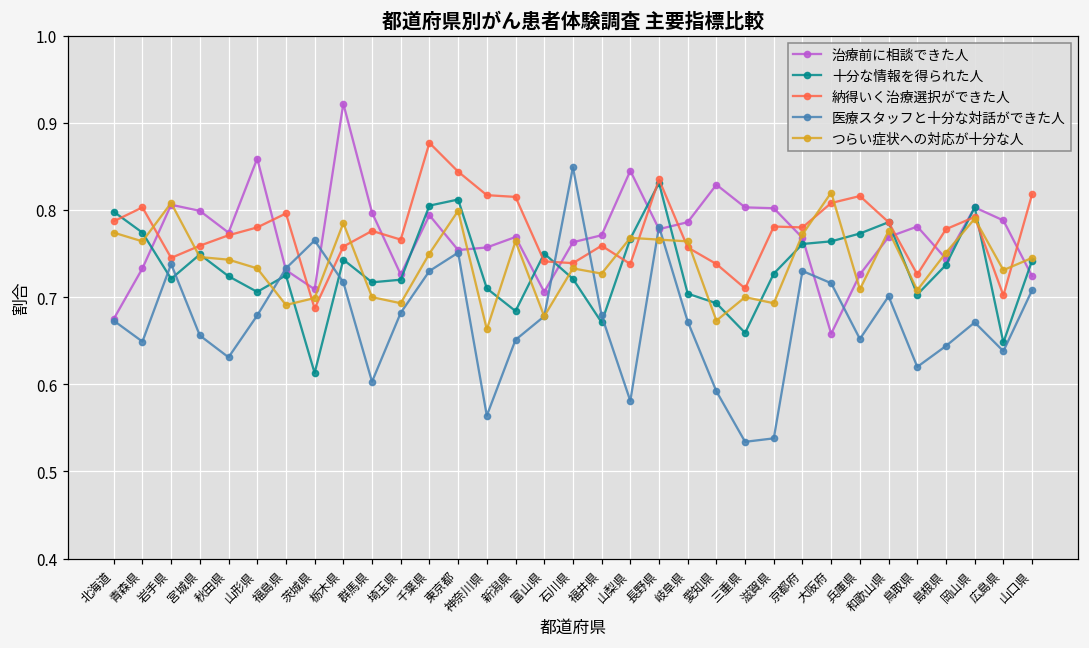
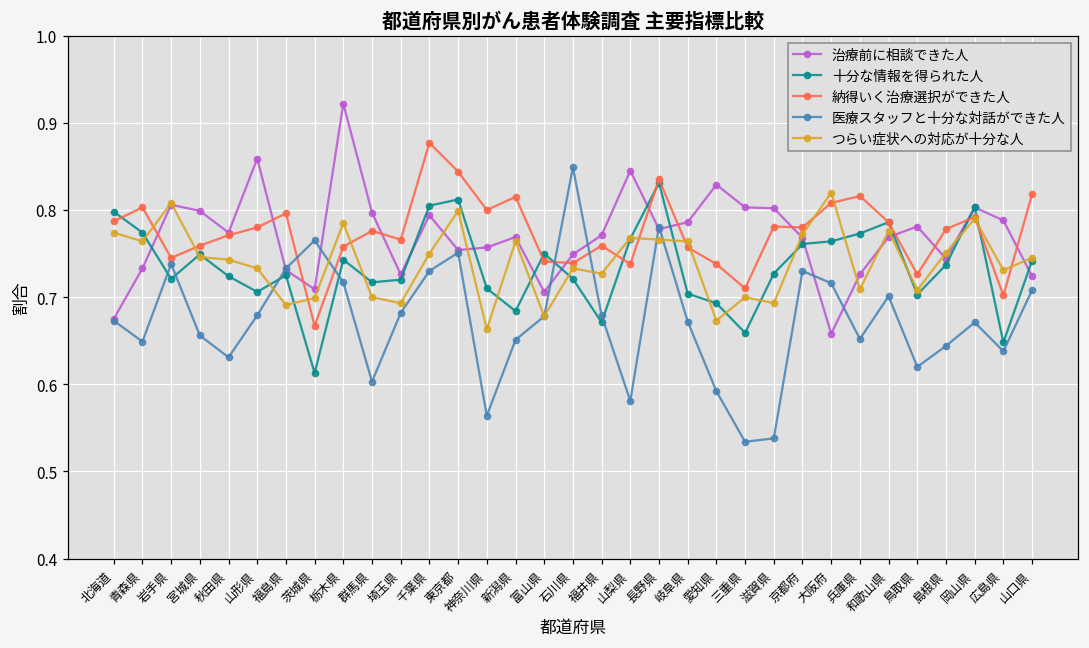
  {
    "治療前に相談できた人": {
      "青森県": 0.73,
      "宮城県": 0.80,
      "山形県": 0.86,
      "茨城県": 0.71,
      "栃木県": 0.92,
      "群馬県": 0.80,
      "埼玉県": 0.73,
      "千葉県": 0.79,
      "神奈川県": 0.76,
      "新潟県": 0.77,
      "富山県": 0.71,
-     "石川県": 0.76,
+     "石川県": 0.75,
      "福井県": 0.77,
      "山梨県": 0.85,
      "岐阜県": 0.79,
      "愛知県": 0.83,
      "三重県": 0.80,
      "滋賀県": 0.80,
      "京都府": 0.77,
      "大阪府": 0.66,
      "兵庫県": 0.73,
      "和歌山県": 0.77,
      "鳥取県": 0.78,
      "島根県": 0.74,
      "広島県": 0.79,
      "山口県": 0.72
    },
    "十分な情報を得られた人": {
      "北海道": 0.80,
      "青森県": 0.77,
      "岩手県": 0.72,
      "秋田県": 0.72,
      "山形県": 0.71,
      "福島県": 0.73,
      "茨城県": 0.61,
      "栃木県": 0.74,
      "群馬県": 0.72,
      "埼玉県": 0.72,
      "千葉県": 0.81,
      "東京都": 0.81,
      "神奈川県": 0.71,
      "新潟県": 0.68,
      "富山県": 0.75,
      "石川県": 0.72,
      "福井県": 0.67,
      "長野県": 0.83,
      "岐阜県": 0.70,
      "愛知県": 0.69,
      "三重県": 0.66,
      "滋賀県": 0.73,
      "京都府": 0.76,
      "大阪府": 0.76,
      "兵庫県": 0.77,
      "鳥取県": 0.70,
      "島根県": 0.74,
      "広島県": 0.65
    },
    "納得いく治療選択ができた人": {
      "北海道": 0.79,
      "青森県": 0.80,
      "岩手県": 0.75,
      "宮城県": 0.76,
      "山形県": 0.78,
      "福島県": 0.80,
-     "茨城県": 0.69,
+     "茨城県": 0.67,
      "栃木県": 0.76,
      "群馬県": 0.78,
      "埼玉県": 0.77,
      "千葉県": 0.88,
      "東京都": 0.84,
-     "神奈川県": 0.82,
+     "神奈川県": 0.80,
      "新潟県": 0.82,
      "富山県": 0.74,
      "石川県": 0.74,
      "福井県": 0.76,
      "山梨県": 0.74,
      "長野県": 0.84,
      "岐阜県": 0.76,
      "愛知県": 0.74,
      "三重県": 0.71,
      "滋賀県": 0.78,
      "京都府": 0.78,
      "大阪府": 0.81,
      "兵庫県": 0.82,
      "鳥取県": 0.73,
      "島根県": 0.78,
      "広島県": 0.70,
      "山口県": 0.82
    },
    "医療スタッフと十分な対話ができた人": {
      "青森県": 0.65,
      "岩手県": 0.74,
      "宮城県": 0.66,
      "秋田県": 0.63,
      "山形県": 0.68,
      "茨城県": 0.77,
      "栃木県": 0.72,
      "群馬県": 0.60,
      "埼玉県": 0.68,
      "千葉県": 0.73,
      "神奈川県": 0.56,
      "新潟県": 0.65,
      "石川県": 0.85,
      "福井県": 0.68,
      "山梨県": 0.58,
      "岐阜県": 0.67,
      "愛知県": 0.59,
      "三重県": 0.53,
      "滋賀県": 0.54,
      "京都府": 0.73,
      "大阪府": 0.72,
      "兵庫県": 0.65,
      "和歌山県": 0.70,
      "鳥取県": 0.62,
      "島根県": 0.64,
      "岡山県": 0.67,
      "広島県": 0.64,
      "山口県": 0.71
    },
    "つらい症状への対応が十分な人": {
      "北海道": 0.77,
      "青森県": 0.76,
      "秋田県": 0.74,
      "山形県": 0.73,
      "福島県": 0.69,
      "茨城県": 0.70,
      "栃木県": 0.79,
      "群馬県": 0.70,
      "埼玉県": 0.69,
      "千葉県": 0.75,
      "東京都": 0.80,
      "神奈川県": 0.66,
      "新潟県": 0.76,
      "石川県": 0.73,
      "福井県": 0.73,
      "長野県": 0.77,
      "岐阜県": 0.76,
      "愛知県": 0.67,
      "三重県": 0.70,
      "滋賀県": 0.69,
      "京都府": 0.77,
      "大阪府": 0.82,
      "兵庫県": 0.71,
      "和歌山県": 0.78,
      "鳥取県": 0.71,
      "島根県": 0.75,
      "広島県": 0.73
    }
  }
